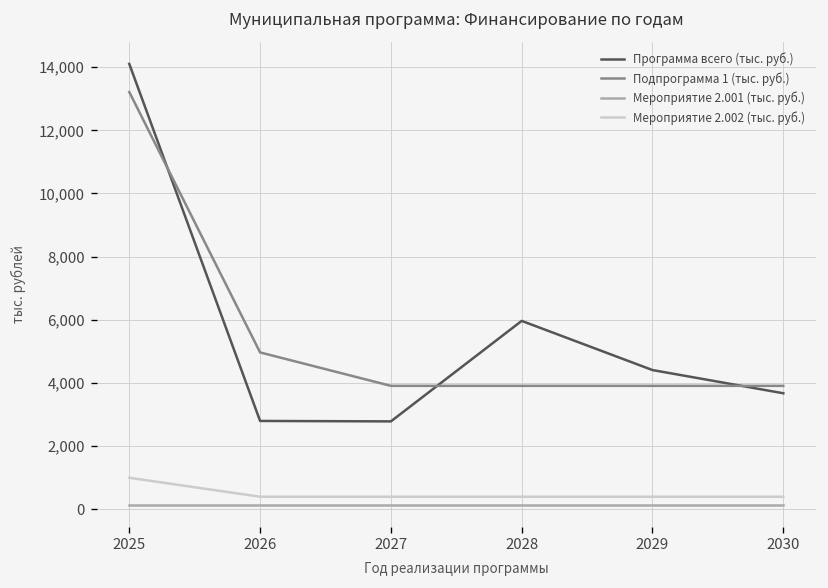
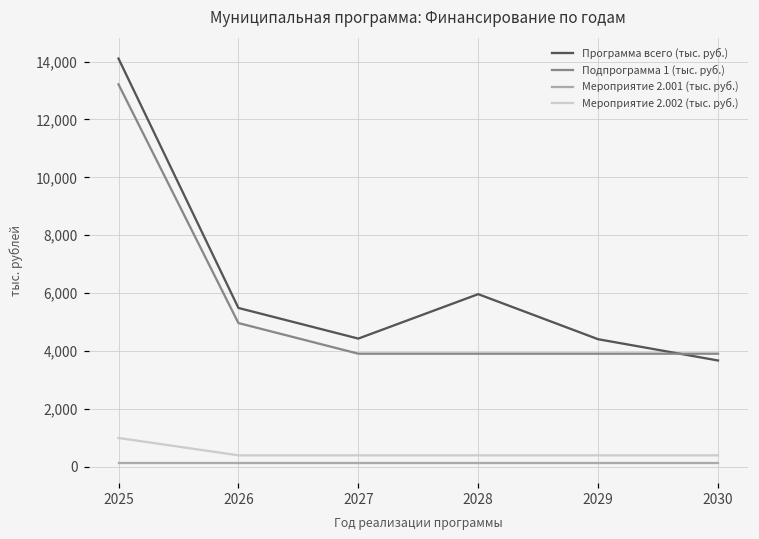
  {
    "Программа всего (тыс. руб.)": {
      "2025": "14,100",
-     "2026": "2,800",
-     "2027": "2,800",
+     "2026": "5,500",
+     "2027": "4,400",
      "2028": "6,000",
      "2029": "4,400",
      "2030": "3,700"
    }
  }
